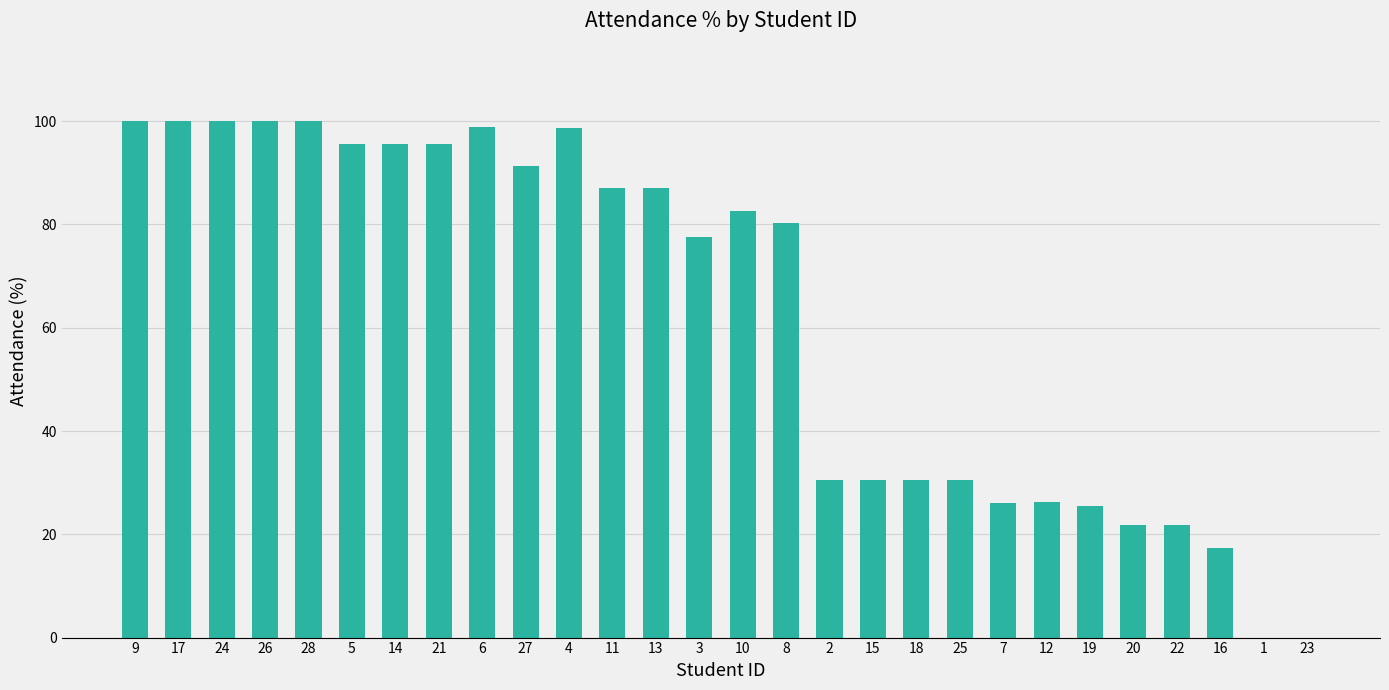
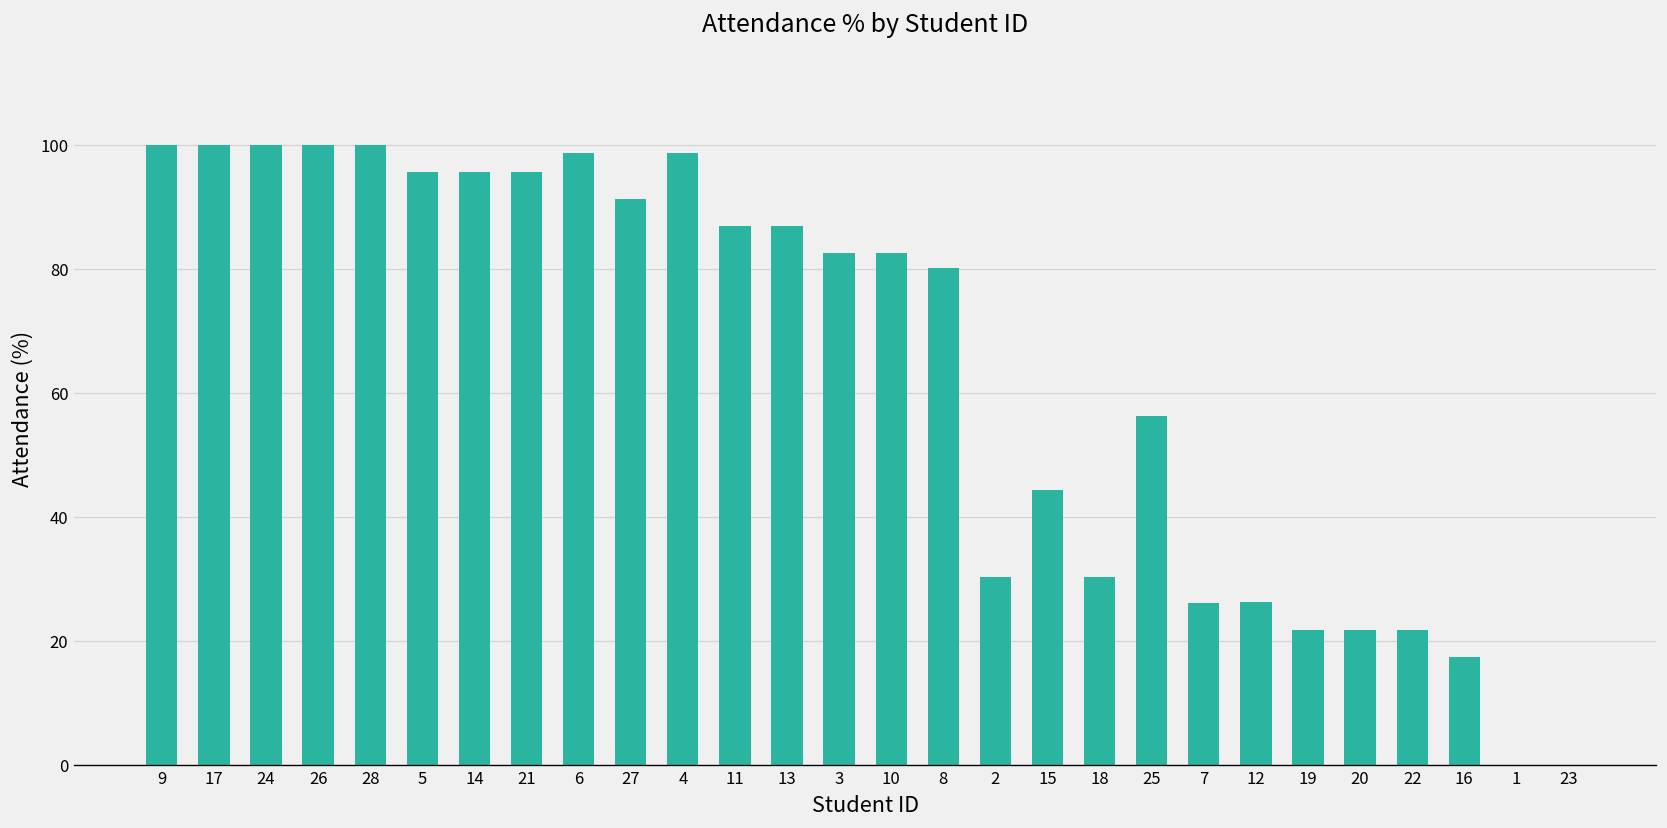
  {
    "9": 100,
    "17": 100,
    "24": 100,
    "26": 100,
    "28": 100,
    "5": 96,
    "14": 96,
    "21": 96,
    "6": 99,
    "27": 91,
    "4": 99,
    "11": 87,
    "13": 87,
-   "3": 78,
+   "3": 83,
    "10": 83,
    "8": 80,
    "2": 30,
-   "15": 30,
+   "15": 44,
    "18": 30,
-   "25": 30,
+   "25": 56,
    "7": 26,
    "12": 26,
-   "19": 25,
+   "19": 22,
    "20": 22,
    "22": 22,
    "16": 17,
    "1": 0,
    "23": 0
  }
